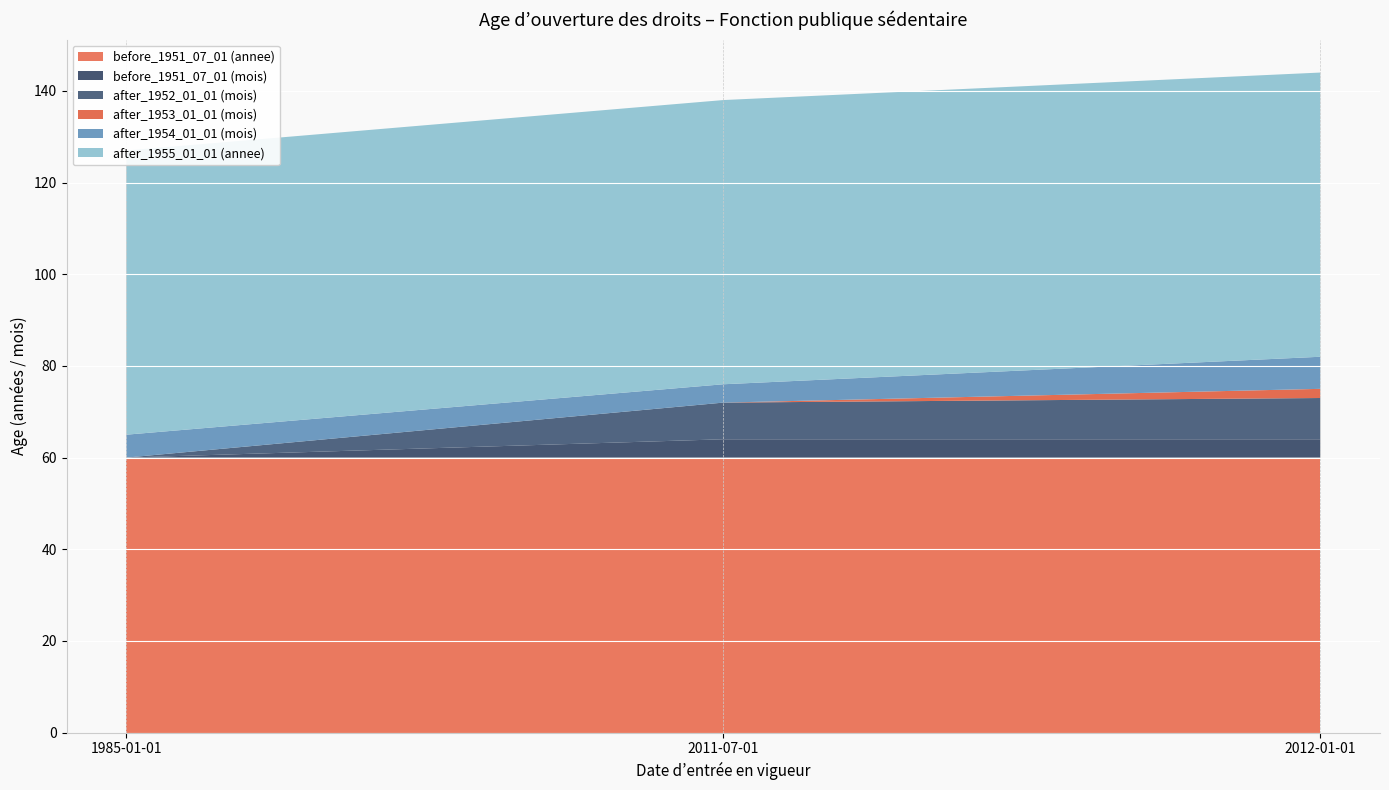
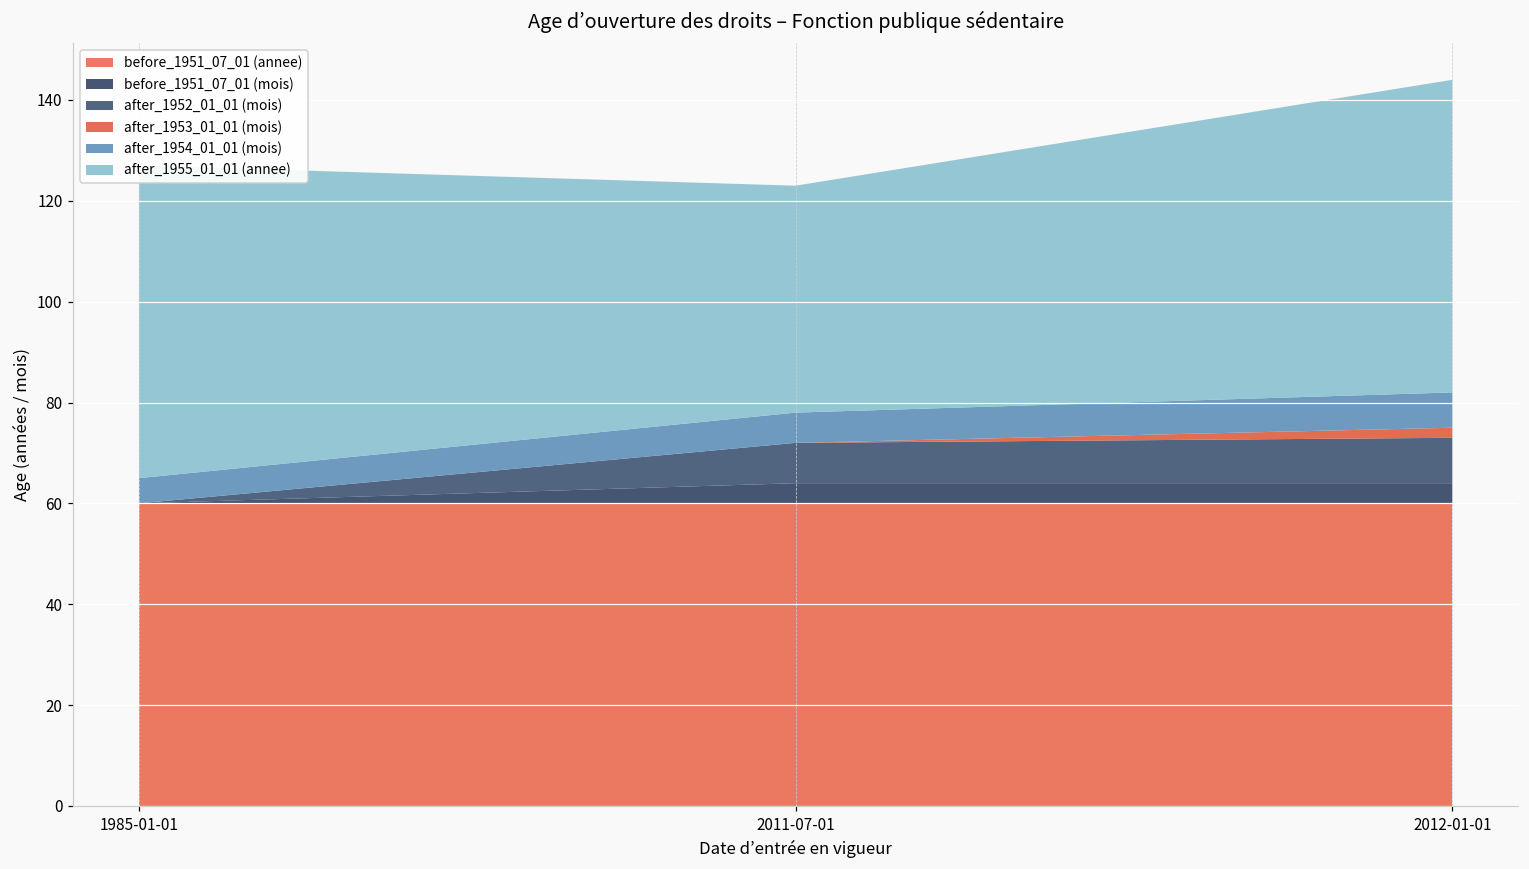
  {
    "after_1954_01_01 (mois)": {
      "1985-01-01": 5,
-     "2011-07-01": 4,
+     "2011-07-01": 6,
      "2012-01-01": 7
    },
    "after_1955_01_01 (annee)": {
-     "2011-07-01": 62,
+     "2011-07-01": 45,
      "2012-01-01": 62
    }
  }
